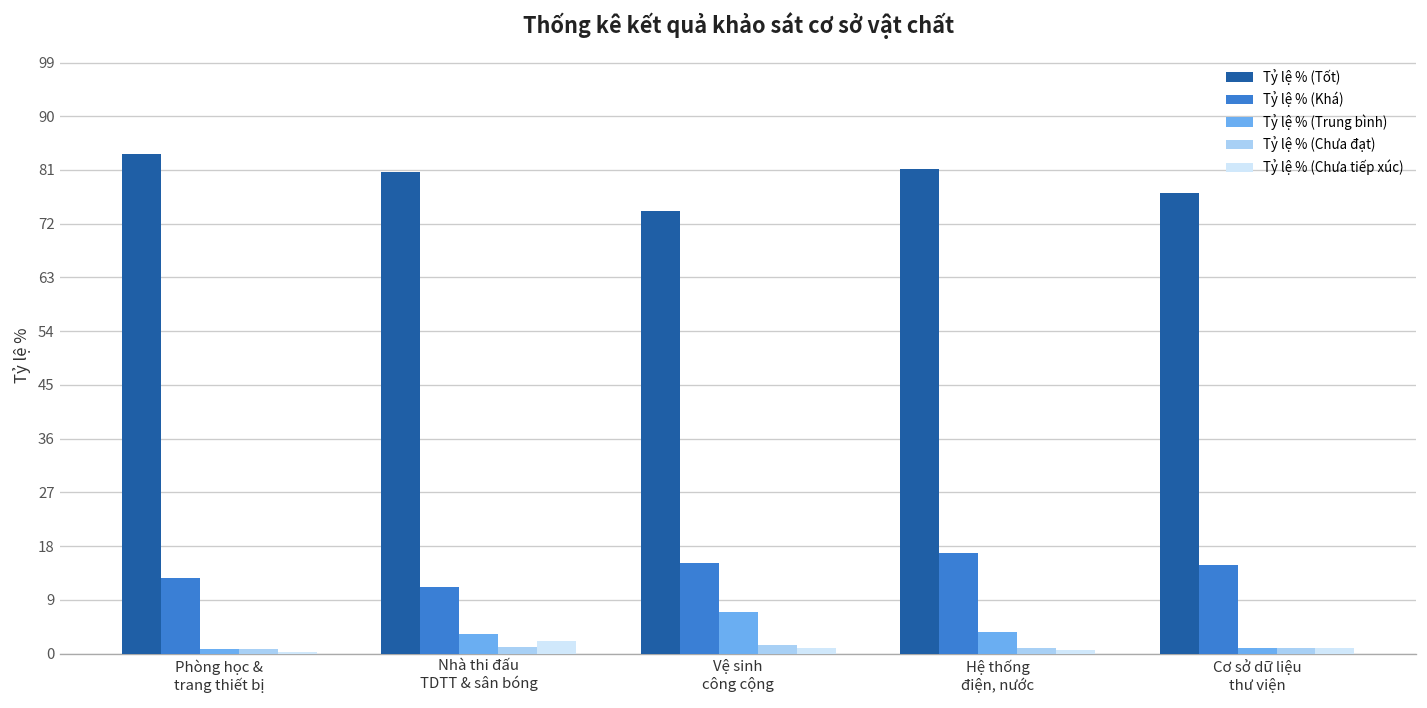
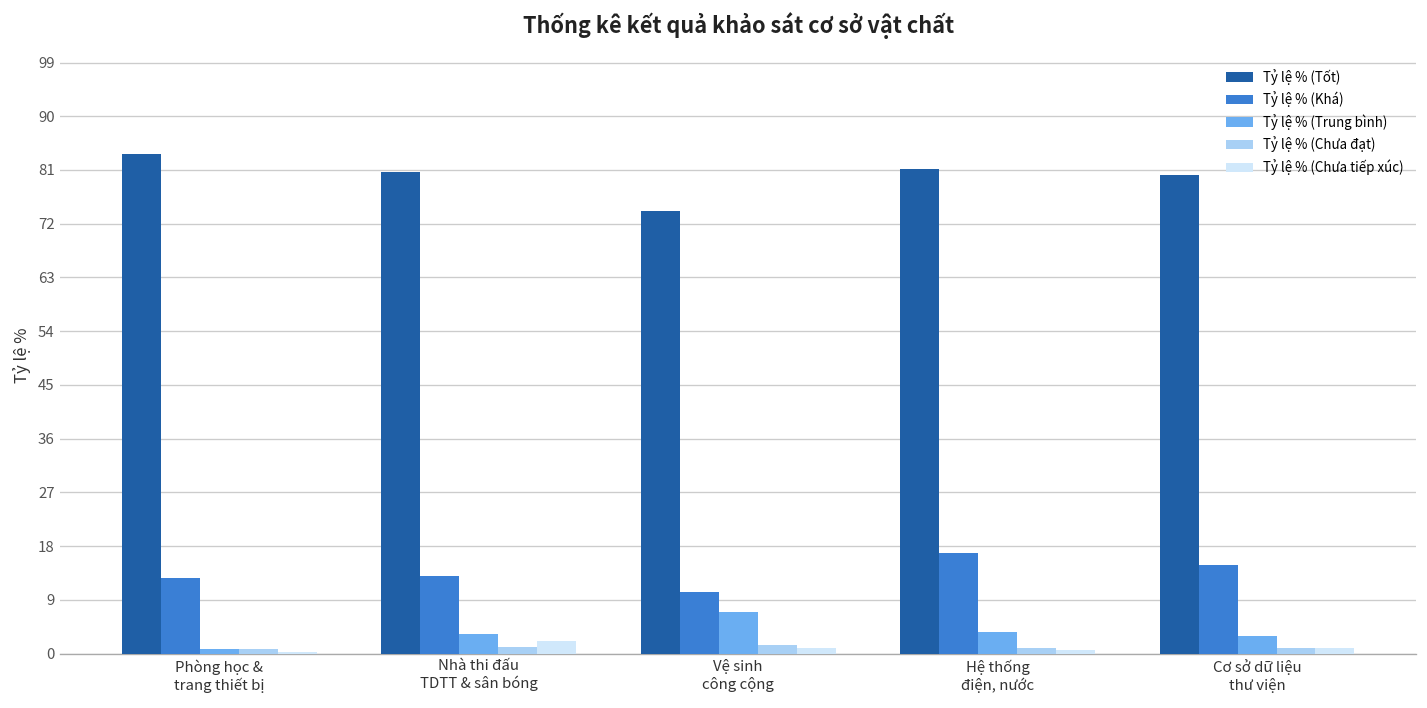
  {
    "Tỷ lệ % (Tốt)": {
      "Phòng học & trang thiết bị": 84,
      "Nhà thi đấu TDTT & sân bóng": 81,
      "Vệ sinh công cộng": 74,
      "Hệ thống điện, nước": 81,
-     "Cơ sở dữ liệu thư viện": 77
+     "Cơ sở dữ liệu thư viện": 80
    },
    "Tỷ lệ % (Khá)": {
      "Phòng học & trang thiết bị": 13,
-     "Nhà thi đấu TDTT & sân bóng": 11,
-     "Vệ sinh công cộng": 15,
+     "Nhà thi đấu TDTT & sân bóng": 13,
+     "Vệ sinh công cộng": 10,
      "Hệ thống điện, nước": 17,
      "Cơ sở dữ liệu thư viện": 15
    },
    "Tỷ lệ % (Trung bình)": {
      "Phòng học & trang thiết bị": 1,
      "Nhà thi đấu TDTT & sân bóng": 3,
      "Vệ sinh công cộng": 7,
      "Hệ thống điện, nước": 4,
-     "Cơ sở dữ liệu thư viện": 1
+     "Cơ sở dữ liệu thư viện": 3
    }
  }
